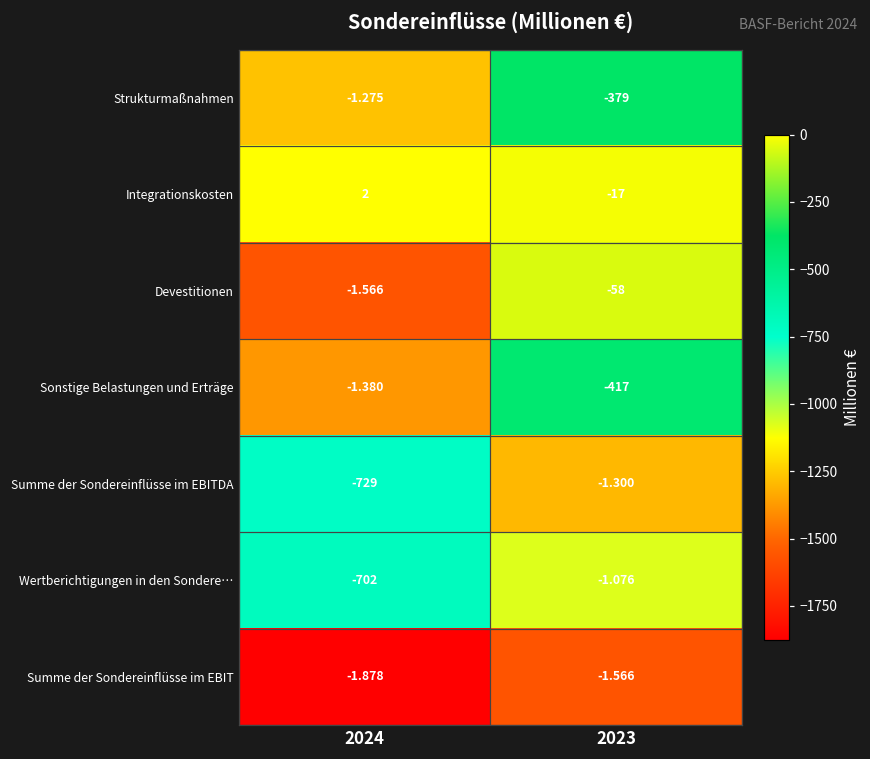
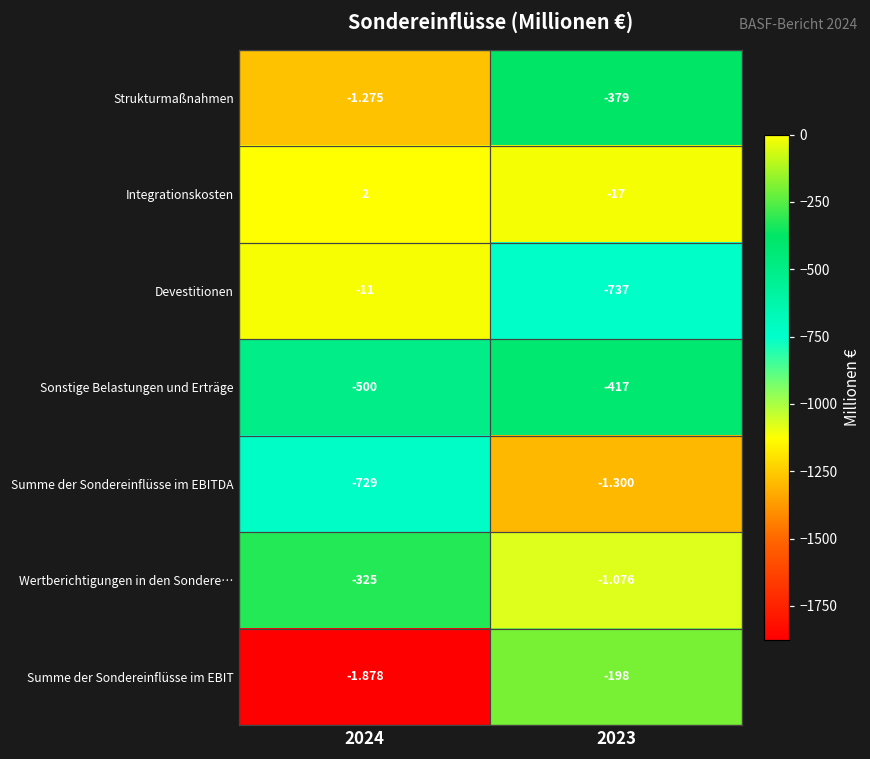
  {
    "Strukturmaßnahmen": {
      "2024": -1.275,
      "2023": -379
    },
    "Integrationskosten": {
      "2024": 2,
      "2023": -17
    },
    "Devestitionen": {
-     "2024": -1.566,
-     "2023": -58
+     "2024": -11,
+     "2023": -737
    },
    "Sonstige Belastungen und Erträge": {
-     "2024": -1.380,
+     "2024": -500,
      "2023": -417
    },
    "Summe der Sondereinflüsse im EBITDA": {
      "2024": -729,
      "2023": -1.300
    },
    "Wertberichtigungen in den Sondere…": {
-     "2024": -702,
+     "2024": -325,
      "2023": -1.076
    },
    "Summe der Sondereinflüsse im EBIT": {
      "2024": -1.878,
-     "2023": -1.566
+     "2023": -198
    }
  }
